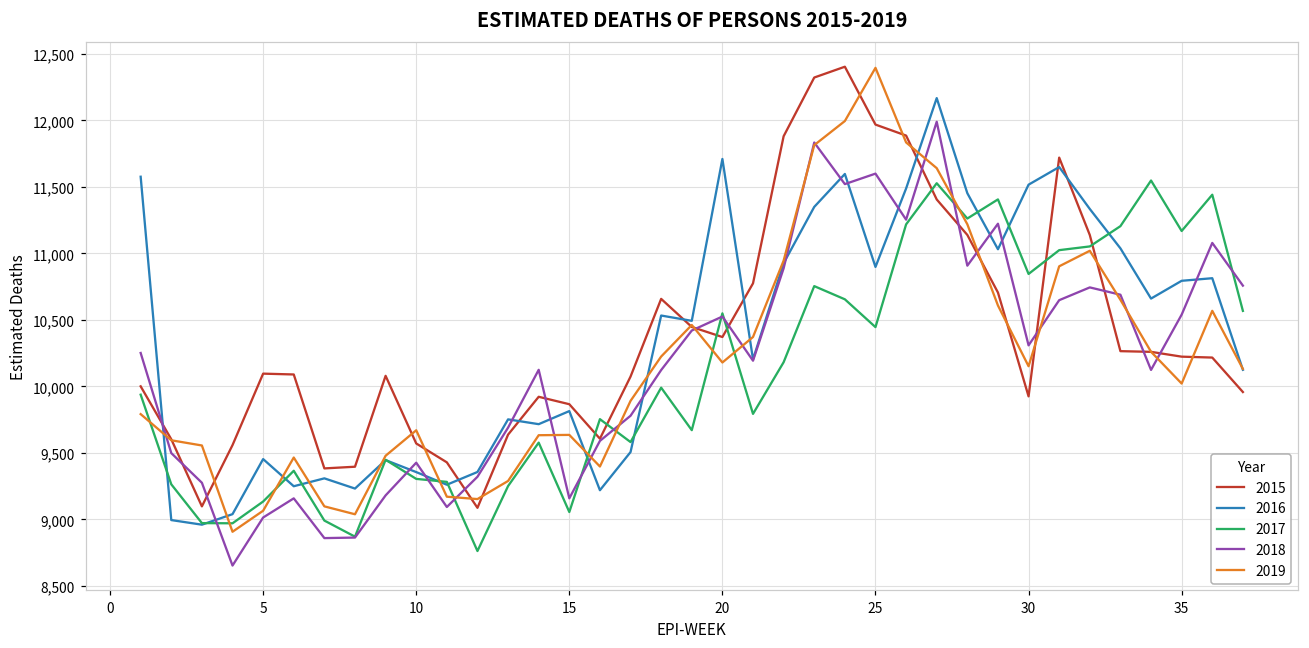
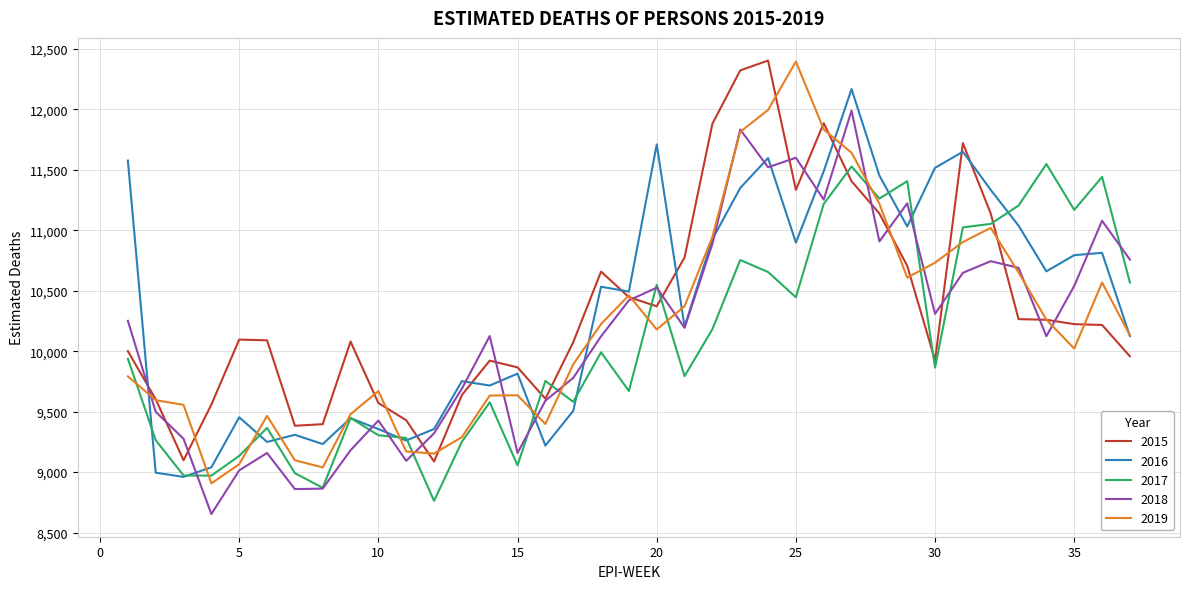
  {
    "2015": {
      "5": "10,100",
      "10": "9,570",
      "15": "9,870",
      "20": "10,370",
-     "25": "11,970",
+     "25": "11,330",
      "30": "9,930",
      "35": "10,220"
    },
    "2016": {
      "5": "9,450",
      "10": "9,360",
      "15": "9,810",
      "20": "11,710",
      "25": "10,900",
      "30": "11,520",
      "35": "10,790"
    },
    "2017": {
      "5": "9,130",
      "10": "9,300",
      "15": "9,060",
      "20": "10,550",
      "25": "10,450",
-     "30": "10,850",
+     "30": "9,860",
      "35": "11,170"
    },
    "2018": {
      "5": "9,010",
      "10": "9,430",
      "15": "9,160",
      "20": "10,530",
      "25": "11,600",
      "30": "10,310",
      "35": "10,540"
    },
    "2019": {
      "5": "9,070",
      "10": "9,670",
      "15": "9,640",
      "20": "10,180",
      "25": "12,390",
-     "30": "10,150",
+     "30": "10,730",
      "35": "10,020"
    }
  }
